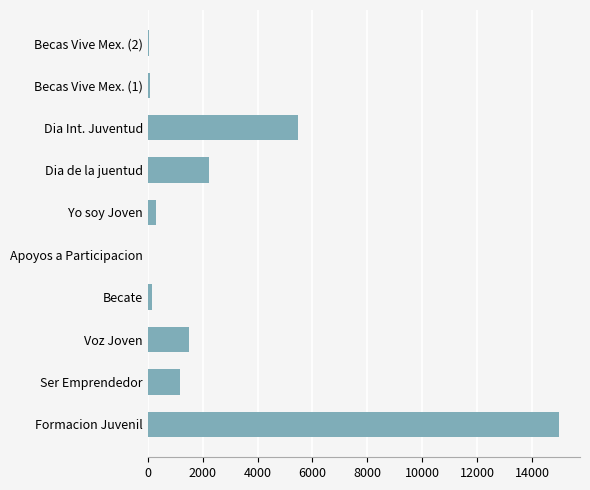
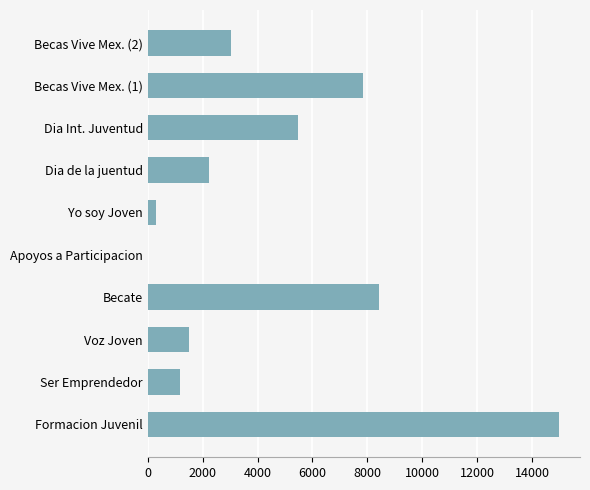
  {
-   "Becas Vive Mex. (2)": 100,
-   "Becas Vive Mex. (1)": 100,
+   "Becas Vive Mex. (2)": 3000,
+   "Becas Vive Mex. (1)": 7800,
    "Dia Int. Juventud": 5500,
    "Dia de la juentud": 2200,
    "Yo soy Joven": 300,
-   "Becate": 200,
+   "Becate": 8400,
    "Voz Joven": 1500,
    "Ser Emprendedor": 1200,
    "Formacion Juvenil": 15000
  }
